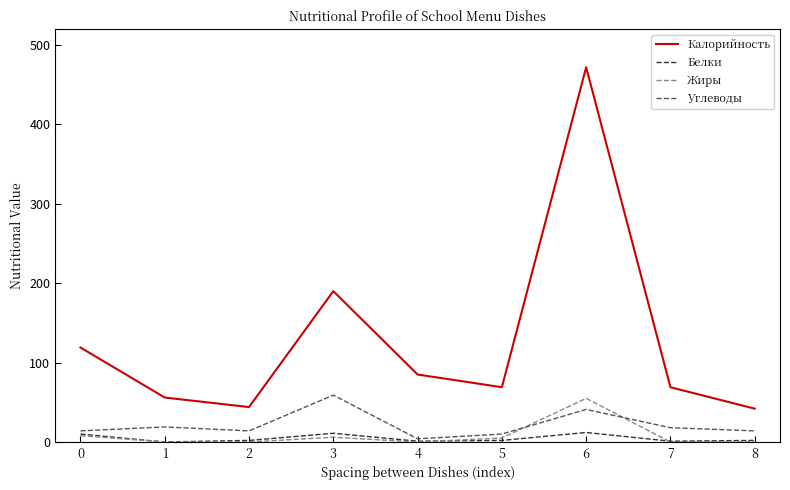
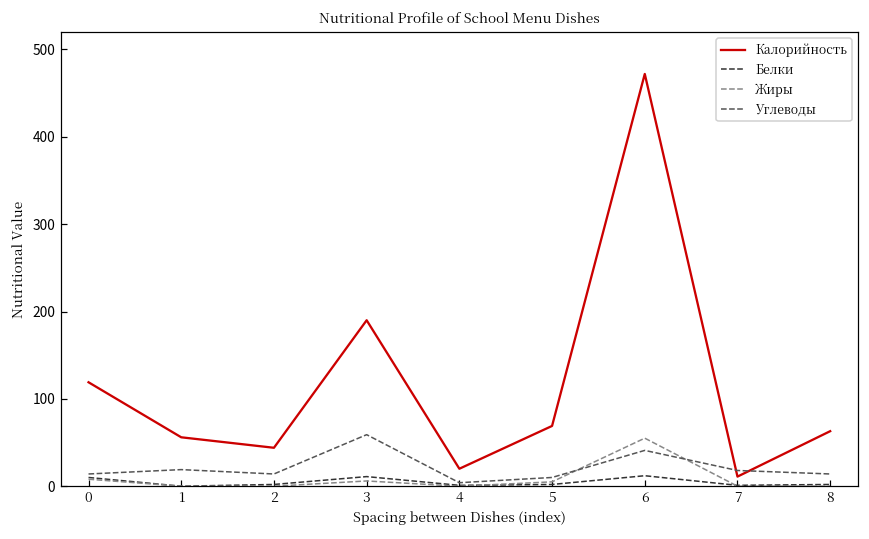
  {
    "Калорийность": {
      "0": 120,
      "1": 60,
      "2": 40,
      "3": 190,
-     "4": 90,
+     "4": 20,
      "5": 70,
      "6": 470,
-     "7": 70,
-     "8": 40
+     "7": 10,
+     "8": 60
    },
    "Жиры": {
      "3": 10,
      "6": 60
    }
  }
